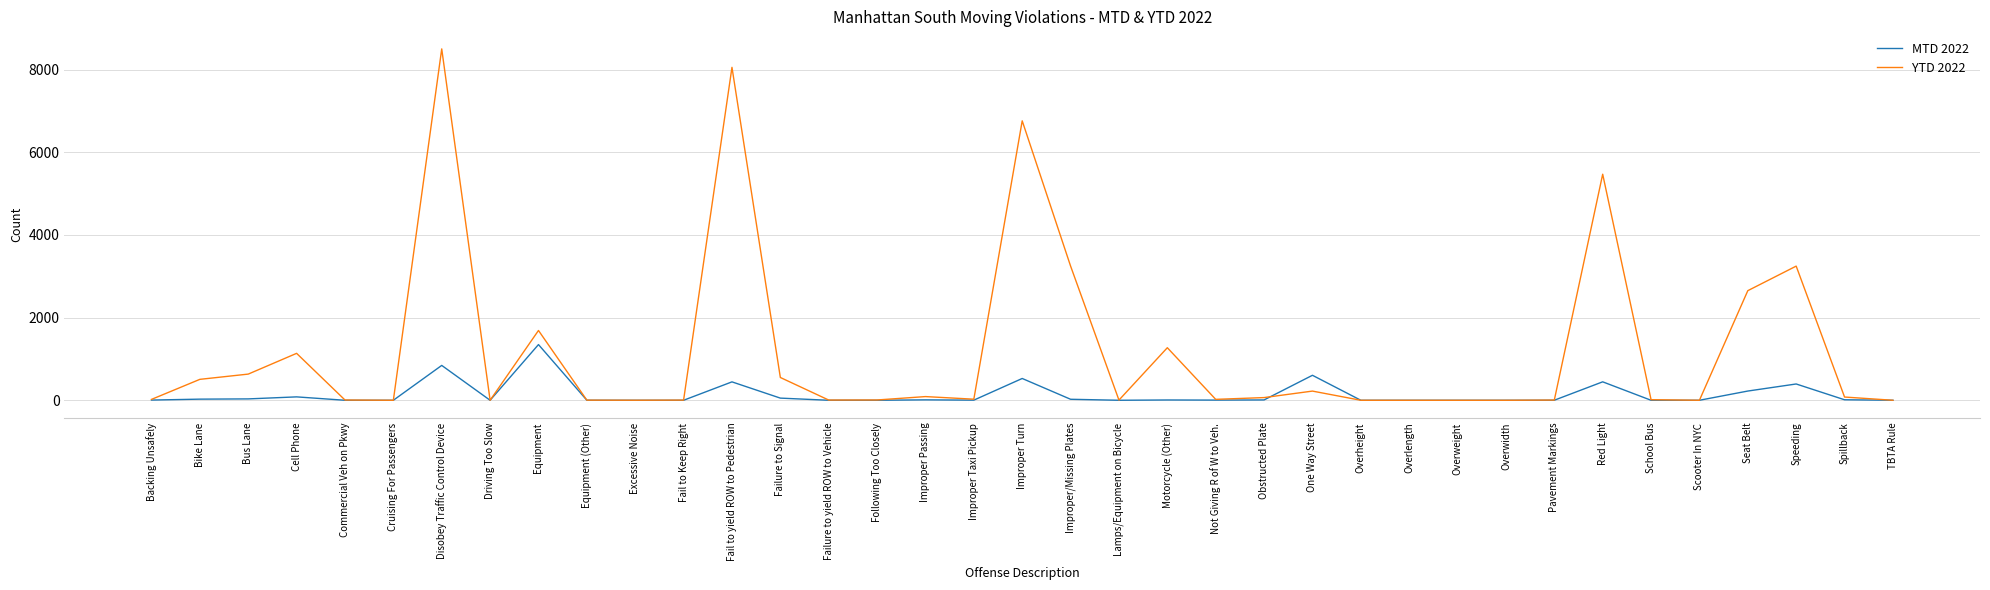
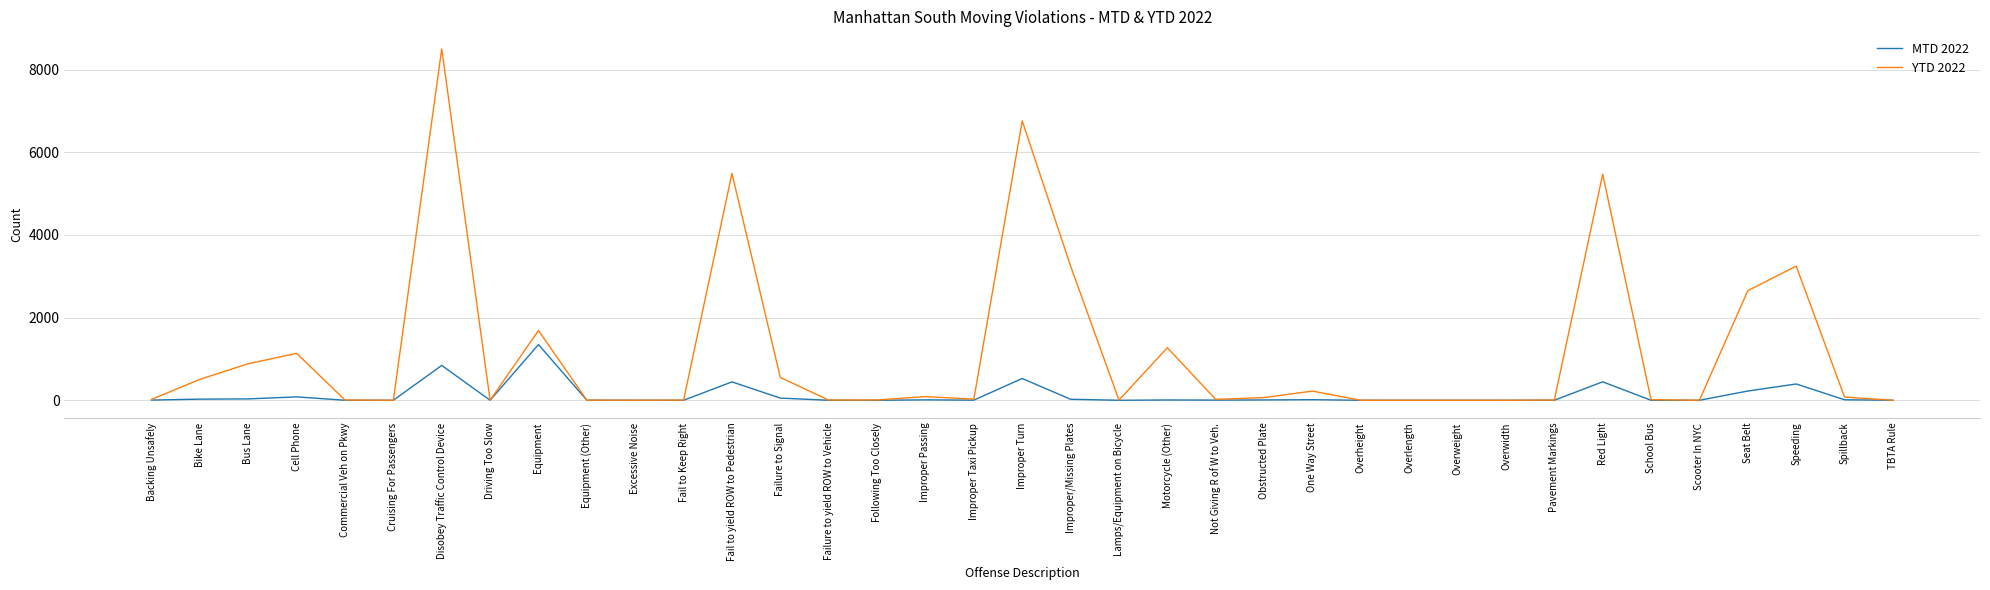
  {
    "MTD 2022": {
      "Bike Lane": 0,
      "Bus Lane": 0,
      "Cell Phone": 100,
      "Disobey Traffic Control Device": 800,
      "Equipment": 1300,
      "Fail to yield ROW to Pedestrian": 400,
      "Failure to Signal": 100,
      "Improper Passing": 0,
      "Improper Turn": 500,
      "Improper/Missing Plates": 0,
      "Motorcycle (Other)": 0,
-     "One Way Street": 600,
+     "One Way Street": 0,
      "Red Light": 400,
      "Seat Belt": 200,
      "Speeding": 400,
      "Spillback": 0
    },
    "YTD 2022": {
      "Bike Lane": 500,
-     "Bus Lane": 600,
+     "Bus Lane": 900,
      "Cell Phone": 1100,
      "Disobey Traffic Control Device": 8500,
      "Equipment": 1700,
-     "Fail to yield ROW to Pedestrian": 8100,
+     "Fail to yield ROW to Pedestrian": 5500,
      "Failure to Signal": 600,
      "Improper Passing": 100,
      "Improper Turn": 6800,
      "Improper/Missing Plates": 3200,
      "Motorcycle (Other)": 1300,
      "One Way Street": 200,
      "Red Light": 5500,
      "Seat Belt": 2700,
      "Speeding": 3200,
      "Spillback": 100
    }
  }
